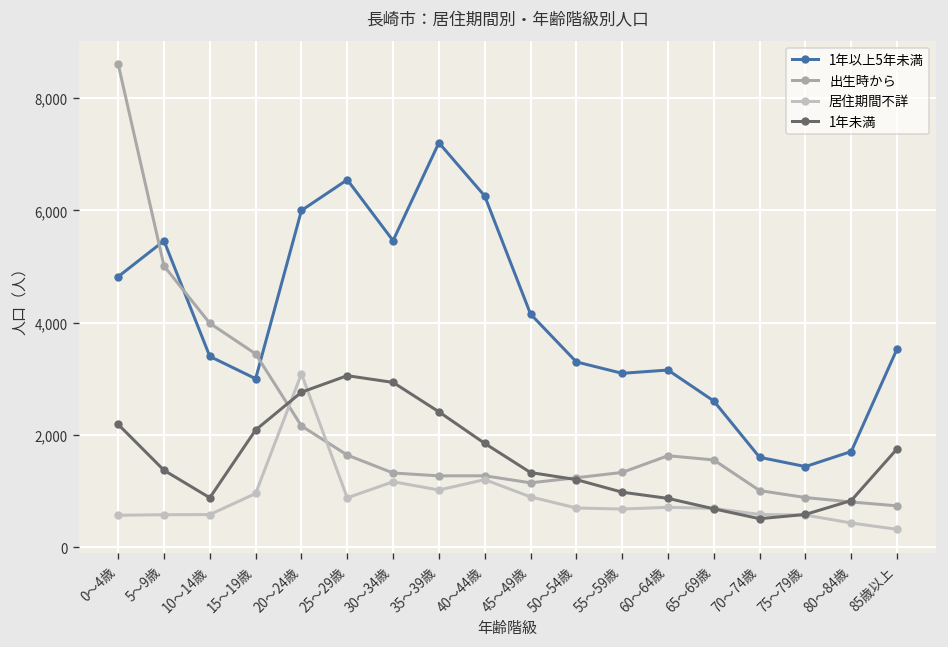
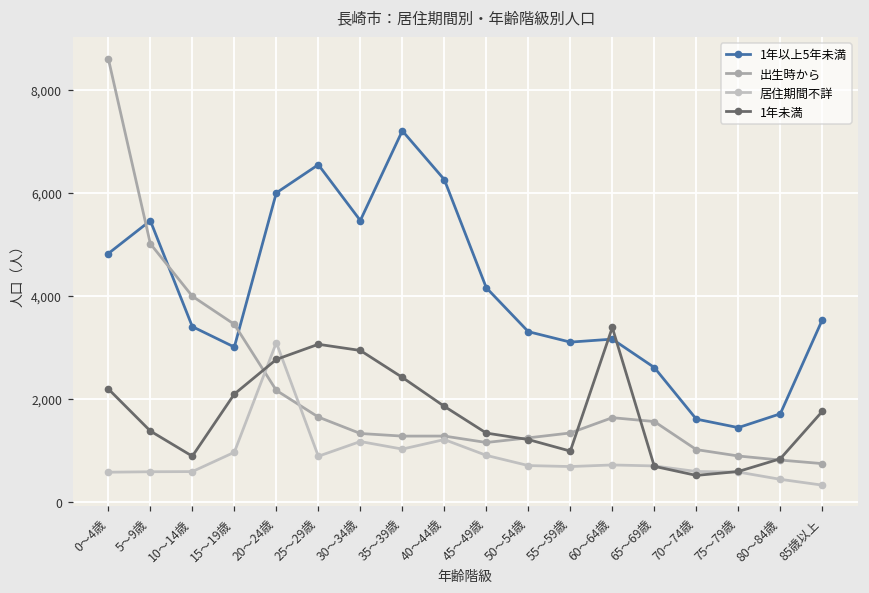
  {
    "1年以上5年未満": {
      "0～4歳": "4,800",
      "5～9歳": "5,500",
      "10～14歳": "3,400",
      "15～19歳": "3,000",
      "20～24歳": "6,000",
      "25～29歳": "6,500",
      "30～34歳": "5,500",
      "35～39歳": "7,200",
      "40～44歳": "6,300",
      "45～49歳": "4,200",
      "50～54歳": "3,300",
      "55～59歳": "3,100",
      "60～64歳": "3,200",
      "65～69歳": "2,600",
      "70～74歳": "1,600",
      "75～79歳": "1,400",
      "80～84歳": "1,700",
      "85歳以上": "3,500"
    },
    "1年未満": {
      "0～4歳": "2,200",
      "5～9歳": "1,400",
      "10～14歳": "900",
      "15～19歳": "2,100",
      "20～24歳": "2,800",
      "25～29歳": "3,100",
      "30～34歳": "2,900",
      "35～39歳": "2,400",
      "40～44歳": "1,900",
      "45～49歳": "1,300",
      "55～59歳": "1,000",
-     "60～64歳": "900",
+     "60～64歳": "3,400",
      "70～74歳": "500",
      "85歳以上": "1,800"
    }
  }
